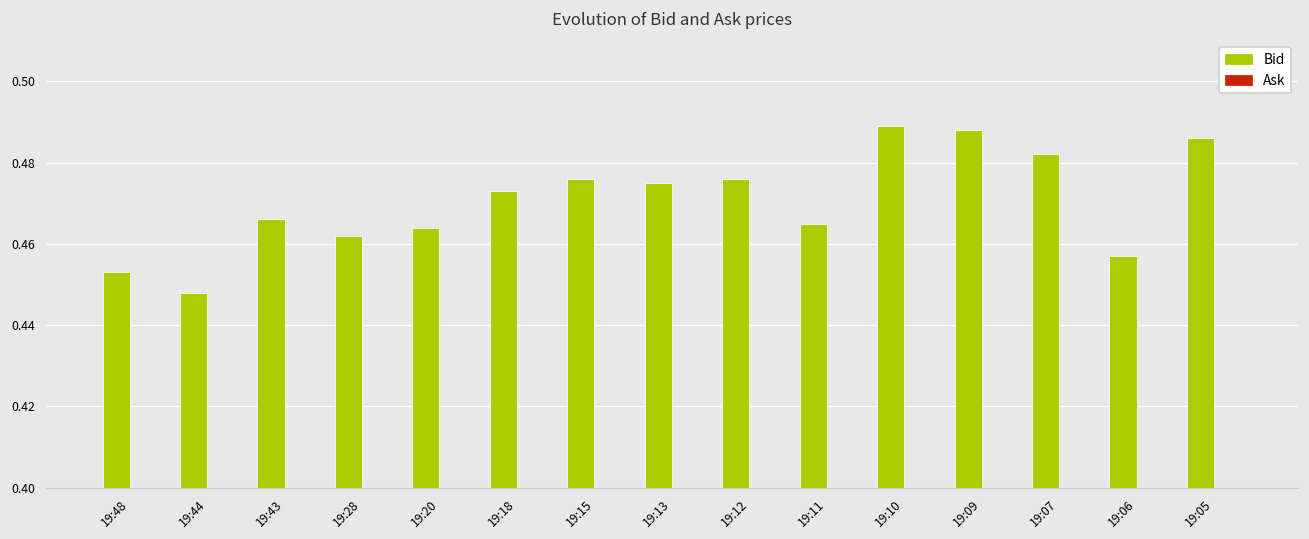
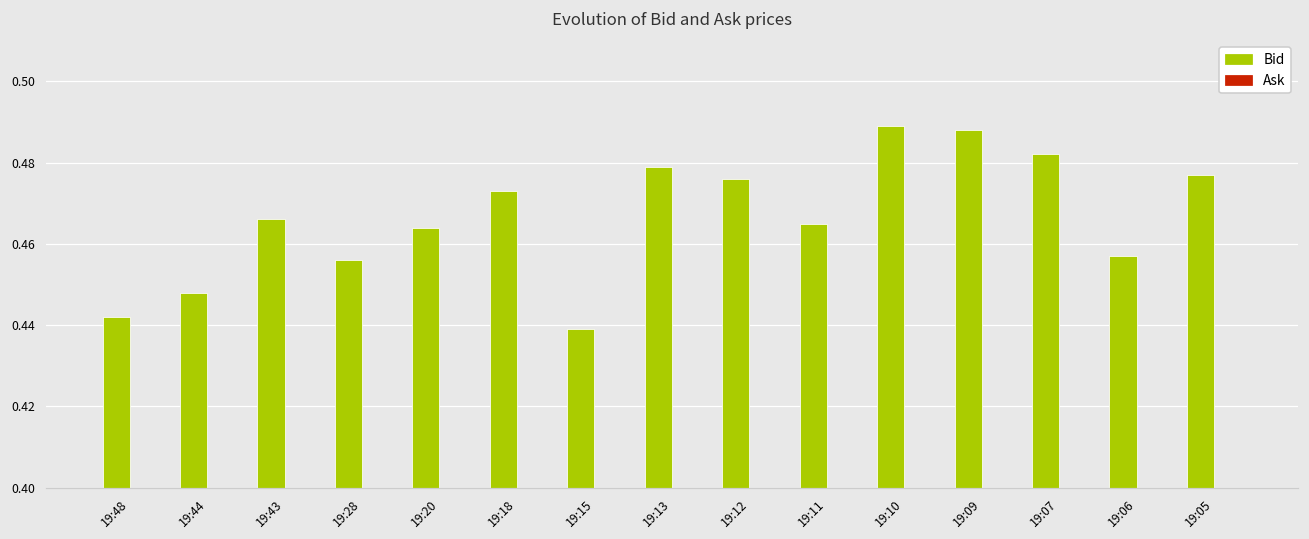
  {
    "Bid": {
-     "19:48": 0.453,
+     "19:48": 0.442,
      "19:44": 0.448,
      "19:43": 0.466,
-     "19:28": 0.462,
+     "19:28": 0.456,
      "19:20": 0.464,
      "19:18": 0.473,
-     "19:15": 0.476,
-     "19:13": 0.475,
+     "19:15": 0.439,
+     "19:13": 0.479,
      "19:12": 0.476,
      "19:11": 0.465,
      "19:10": 0.489,
      "19:09": 0.488,
      "19:07": 0.482,
      "19:06": 0.457,
-     "19:05": 0.486
+     "19:05": 0.477
    }
  }
